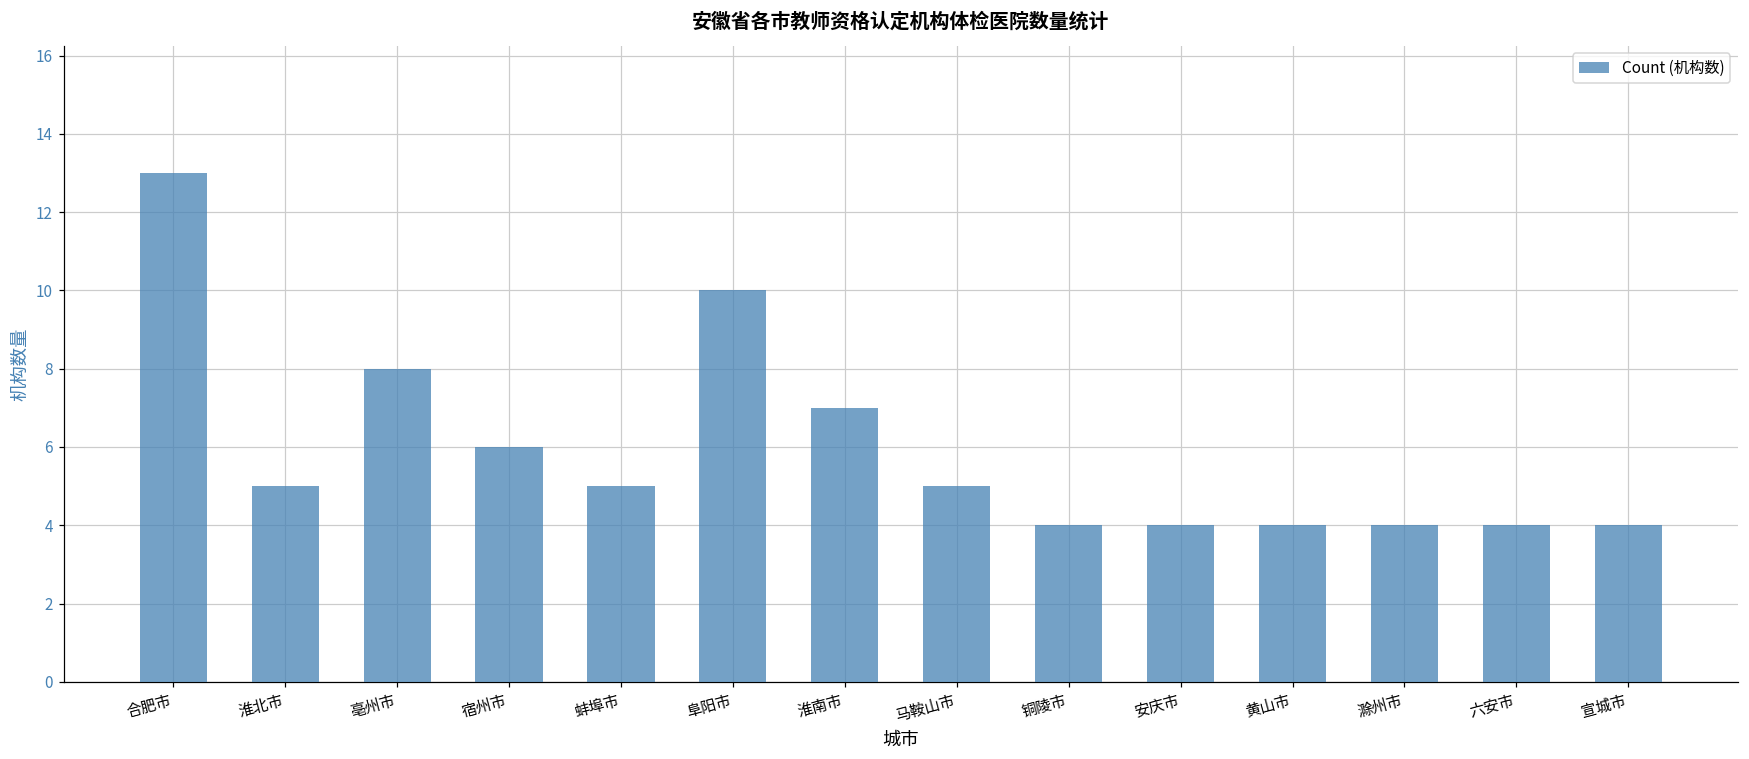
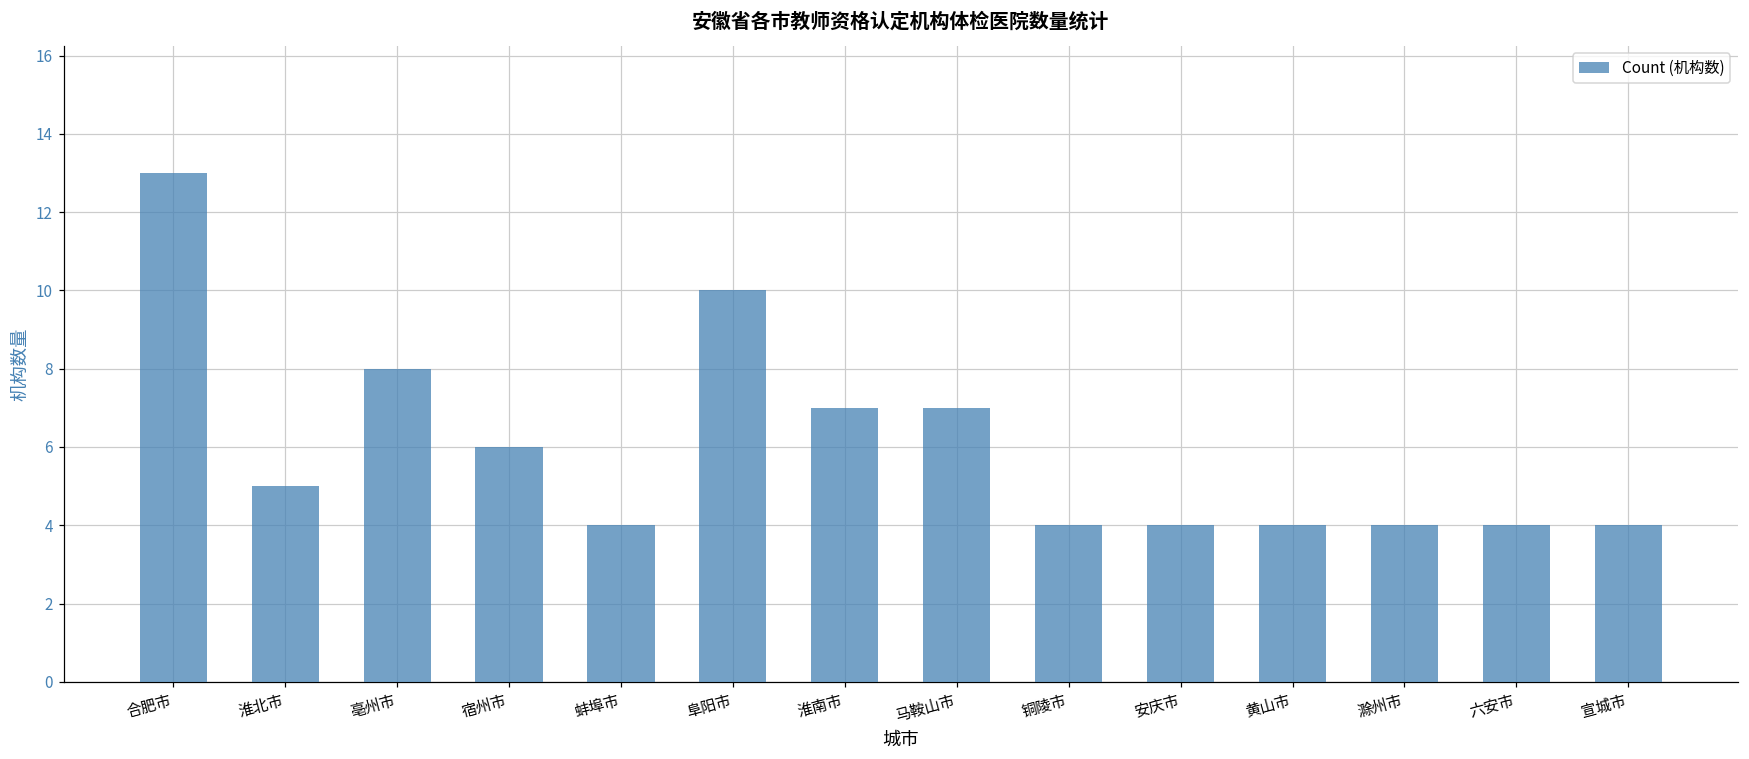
  {
    "合肥市": 13,
    "淮北市": 5,
    "亳州市": 8,
    "宿州市": 6,
-   "蚌埠市": 5,
+   "蚌埠市": 4,
    "阜阳市": 10,
    "淮南市": 7,
-   "马鞍山市": 5,
+   "马鞍山市": 7,
    "铜陵市": 4,
    "安庆市": 4,
    "黄山市": 4,
    "滁州市": 4,
    "六安市": 4,
    "宣城市": 4
  }
